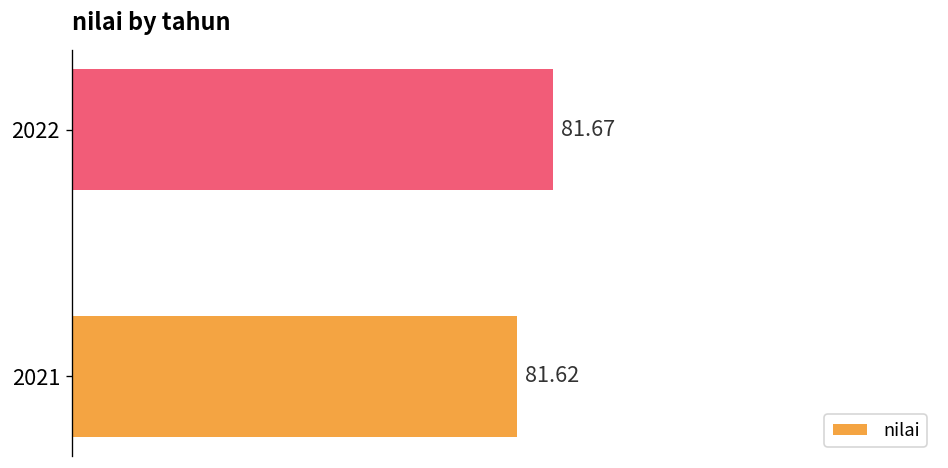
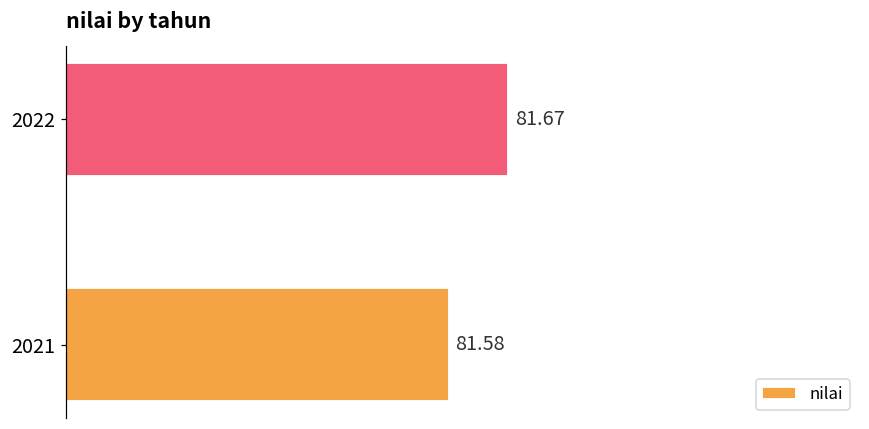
  {
    "2022": 81.67,
-   "2021": 81.62
+   "2021": 81.58
  }
